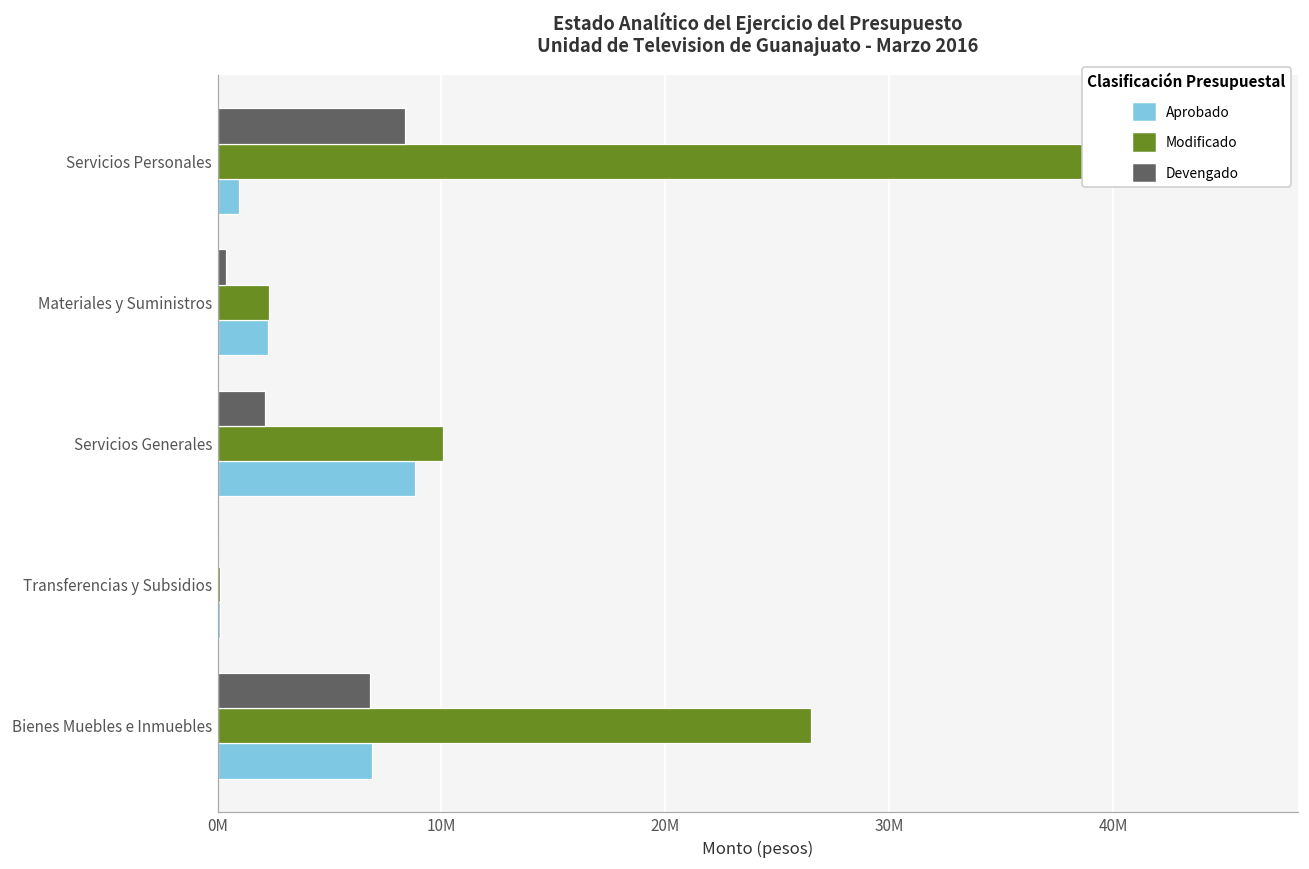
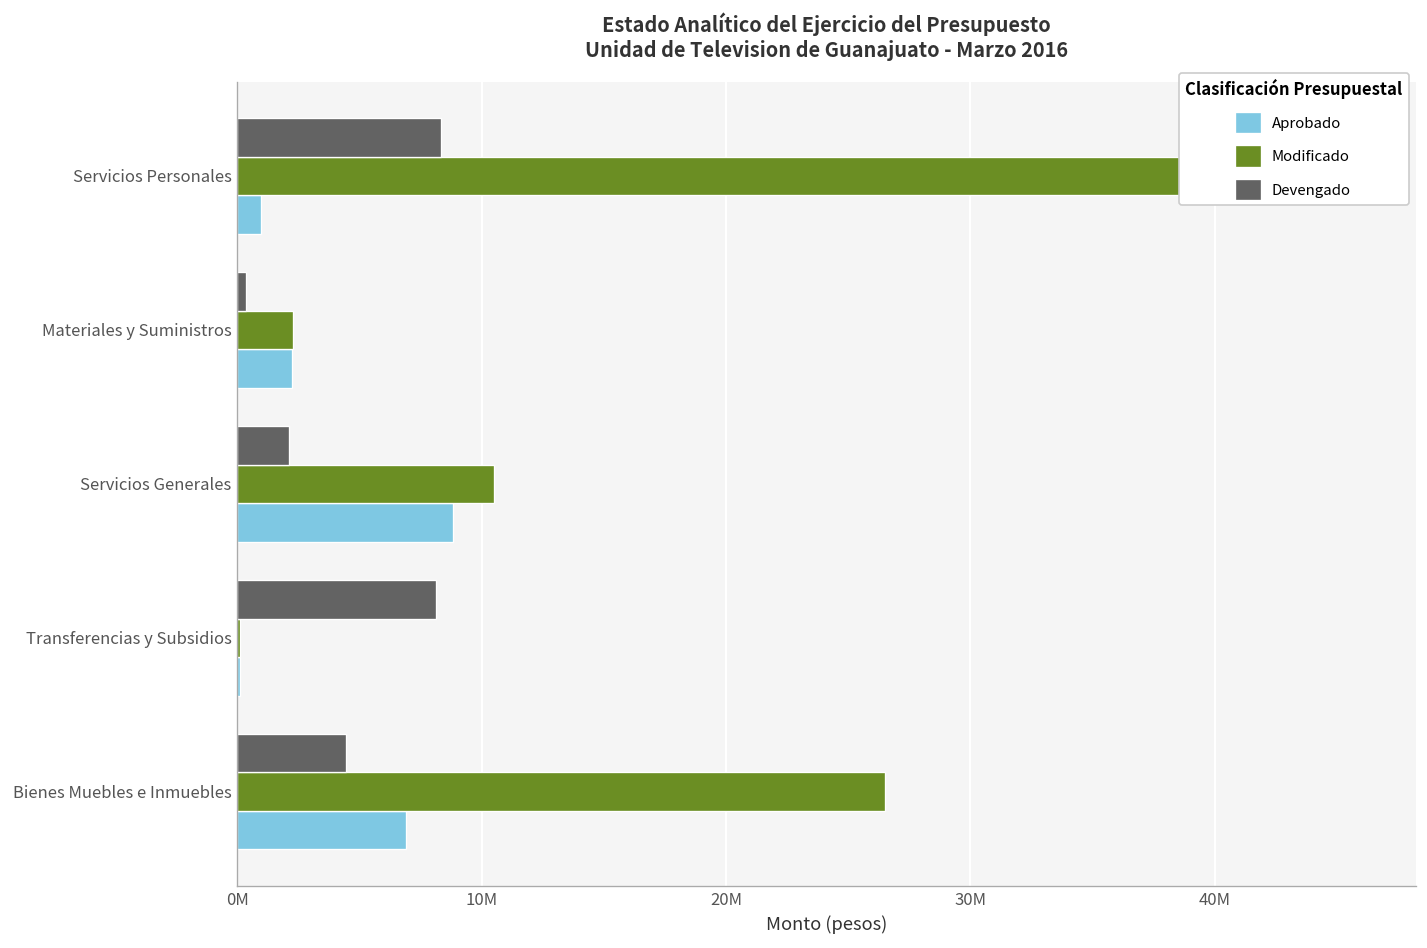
  {
    "Aprobado": {
      "Servicios Personales": 1000000,
      "Materiales y Suministros": 2200000,
      "Servicios Generales": 8800000,
      "Transferencias y Subsidios": 100000,
      "Bienes Muebles e Inmuebles": 6900000
    },
    "Modificado": {
      "Materiales y Suministros": 2300000,
-     "Servicios Generales": 10100000,
+     "Servicios Generales": 10500000,
      "Transferencias y Subsidios": 100000,
      "Bienes Muebles e Inmuebles": 26500000
    },
    "Devengado": {
      "Servicios Personales": 8400000,
      "Materiales y Suministros": 400000,
      "Servicios Generales": 2100000,
-     "Transferencias y Subsidios": 0,
-     "Bienes Muebles e Inmuebles": 6800000
+     "Transferencias y Subsidios": 8100000,
+     "Bienes Muebles e Inmuebles": 4400000
    }
  }
